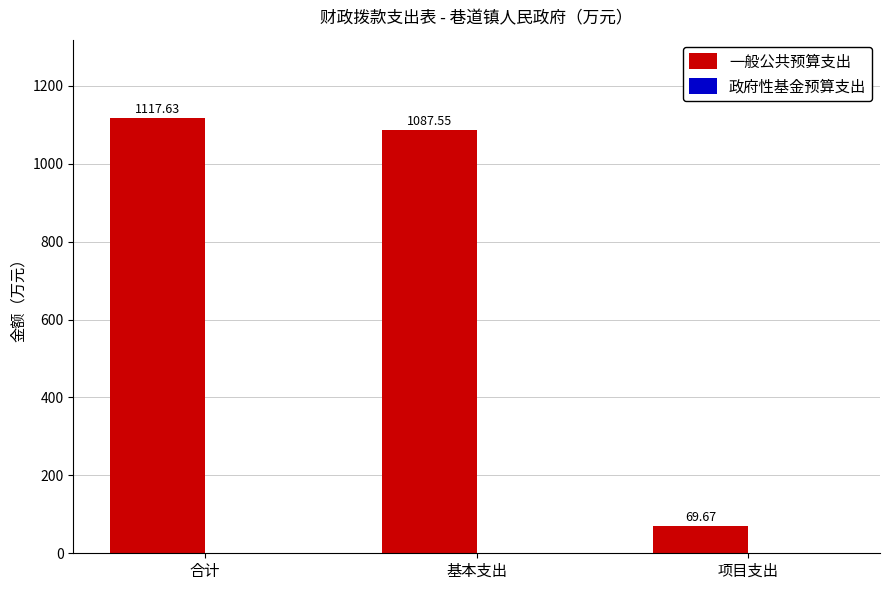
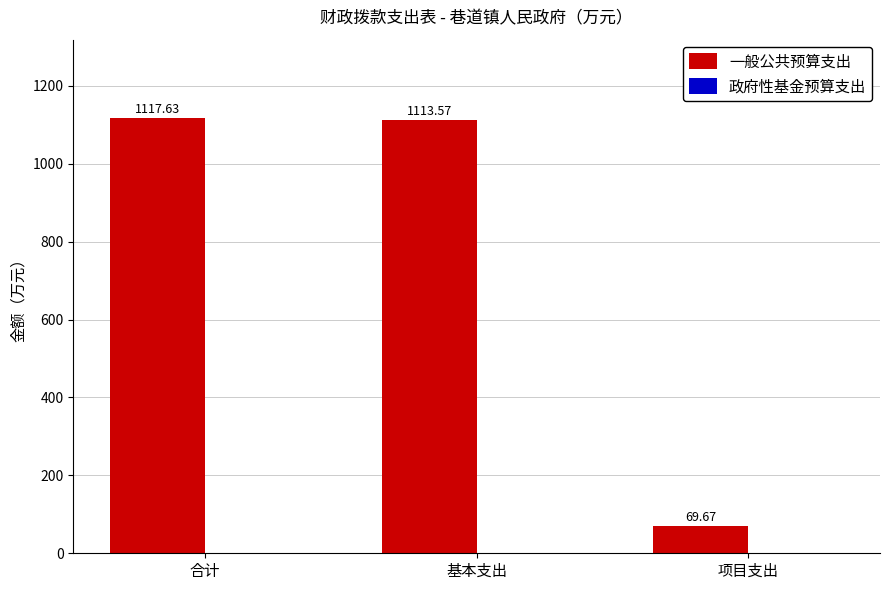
  {
    "一般公共预算支出": {
      "合计": 1117.63,
-     "基本支出": 1087.55,
+     "基本支出": 1113.57,
      "项目支出": 69.67
    },
    "政府性基金预算支出": {
      "合计": 0,
      "基本支出": 0,
      "项目支出": 0
    }
  }
